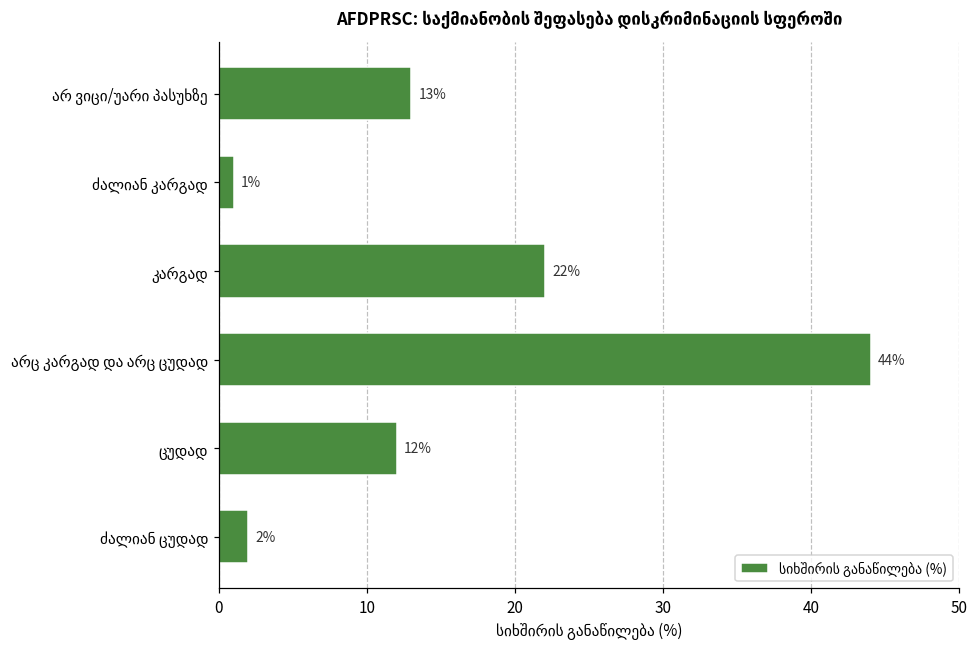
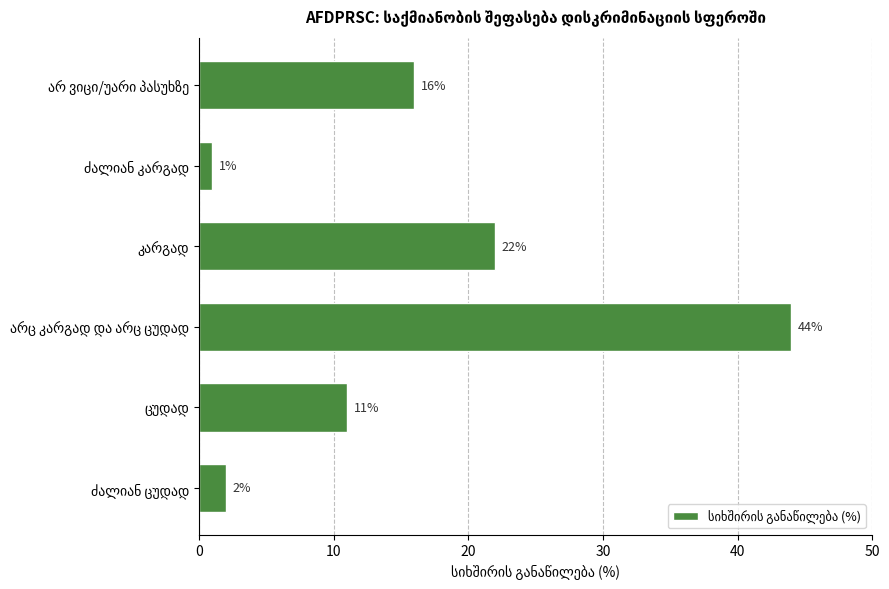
  {
-   "არ ვიცი/უარი პასუხზე": "13%",
+   "არ ვიცი/უარი პასუხზე": "16%",
    "ძალიან კარგად": "1%",
    "კარგად": "22%",
    "არც კარგად და არც ცუდად": "44%",
-   "ცუდად": "12%",
+   "ცუდად": "11%",
    "ძალიან ცუდად": "2%"
  }
